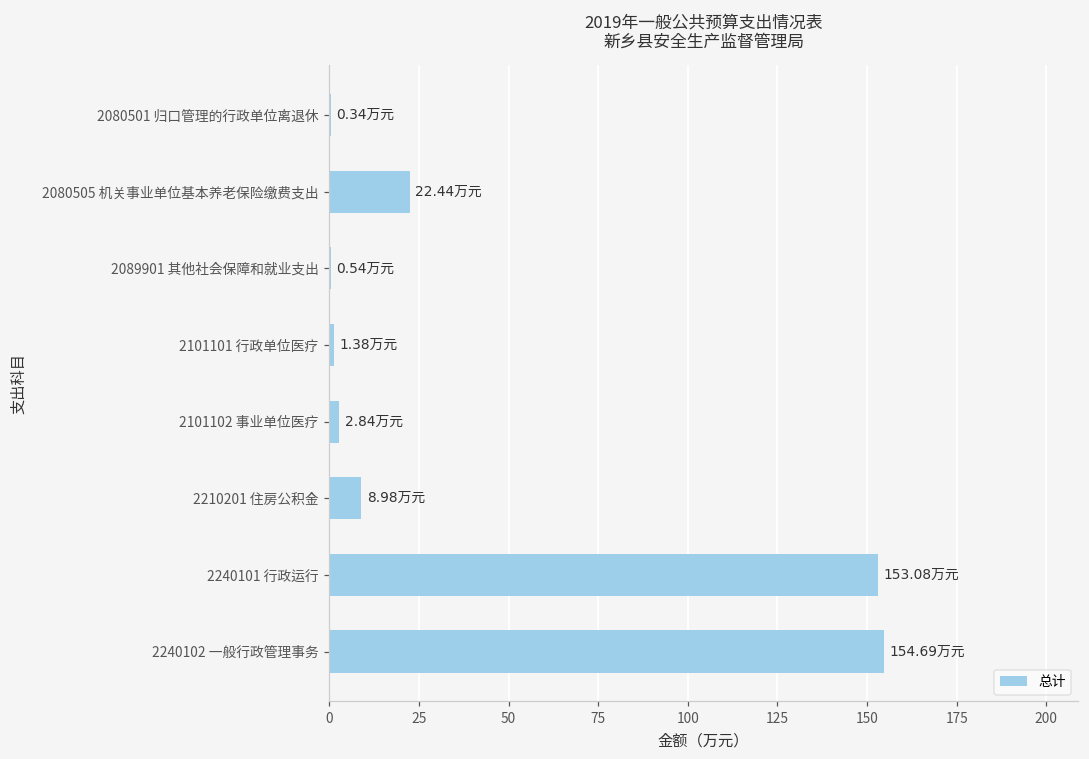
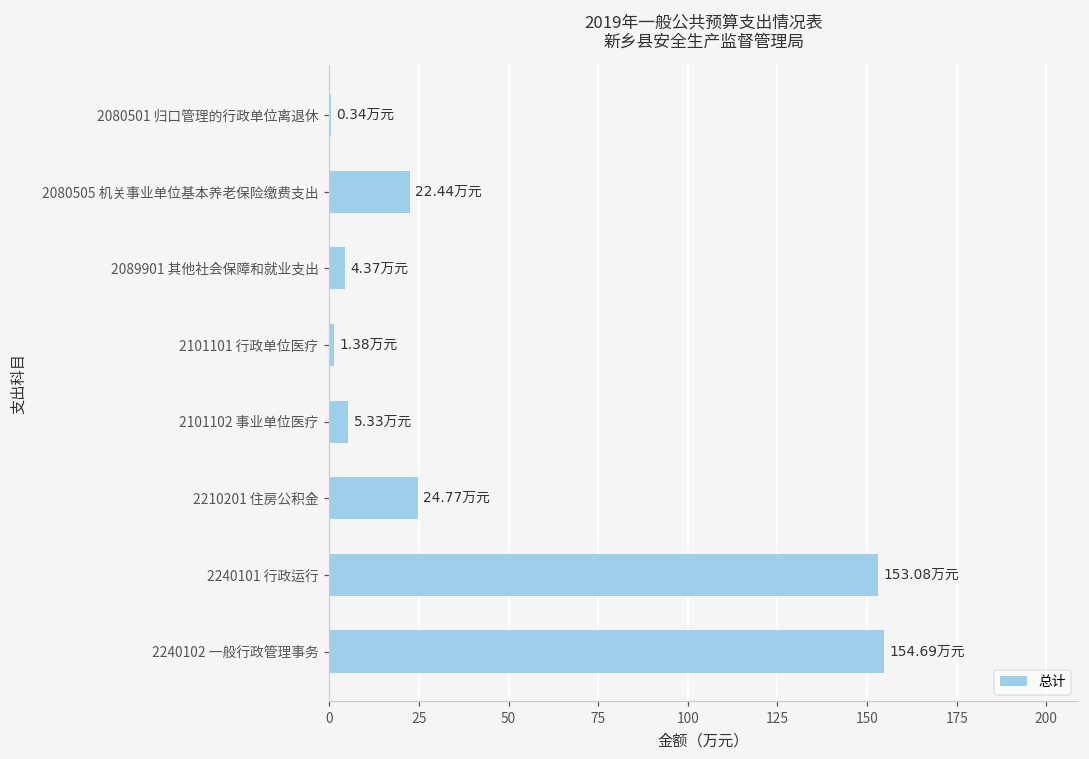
  {
    "2080501 归口管理的行政单位离退休": 0.34,
    "2080505 机关事业单位基本养老保险缴费支出": 22.44,
-   "2089901 其他社会保障和就业支出": 0.54,
+   "2089901 其他社会保障和就业支出": 4.37,
    "2101101 行政单位医疗": 1.38,
-   "2101102 事业单位医疗": 2.84,
-   "2210201 住房公积金": 8.98,
+   "2101102 事业单位医疗": 5.33,
+   "2210201 住房公积金": 24.77,
    "2240101 行政运行": 153.08,
    "2240102 一般行政管理事务": 154.69
  }
